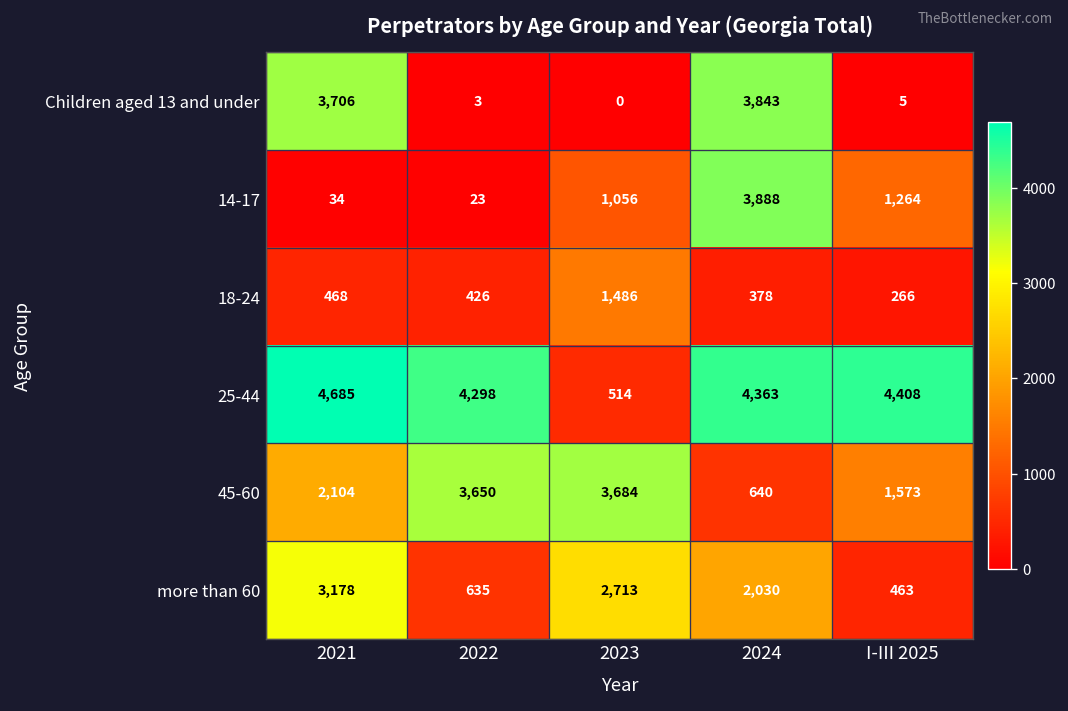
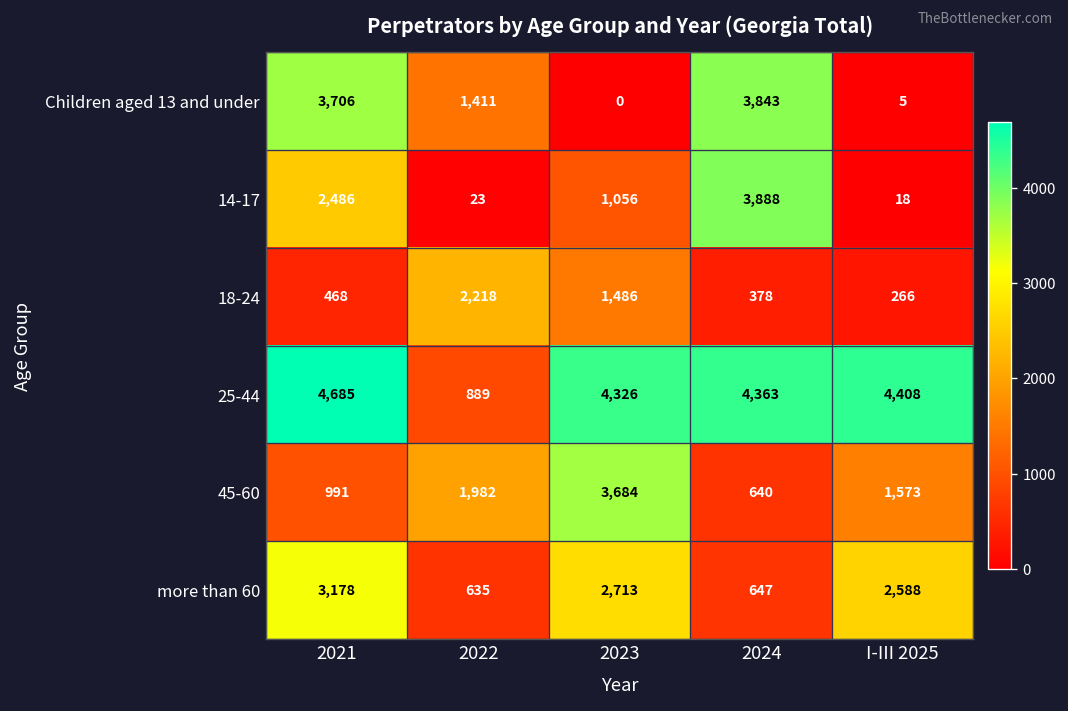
  {
    "Children aged 13 and under": {
      "2021": "3,706",
-     "2022": "3",
+     "2022": "1,411",
      "2023": "0",
      "2024": "3,843",
      "I-III 2025": "5"
    },
    "14-17": {
-     "2021": "34",
+     "2021": "2,486",
      "2022": "23",
      "2023": "1,056",
      "2024": "3,888",
-     "I-III 2025": "1,264"
+     "I-III 2025": "18"
    },
    "18-24": {
      "2021": "468",
-     "2022": "426",
+     "2022": "2,218",
      "2023": "1,486",
      "2024": "378",
      "I-III 2025": "266"
    },
    "25-44": {
      "2021": "4,685",
-     "2022": "4,298",
-     "2023": "514",
+     "2022": "889",
+     "2023": "4,326",
      "2024": "4,363",
      "I-III 2025": "4,408"
    },
    "45-60": {
-     "2021": "2,104",
-     "2022": "3,650",
+     "2021": "991",
+     "2022": "1,982",
      "2023": "3,684",
      "2024": "640",
      "I-III 2025": "1,573"
    },
    "more than 60": {
      "2021": "3,178",
      "2022": "635",
      "2023": "2,713",
-     "2024": "2,030",
-     "I-III 2025": "463"
+     "2024": "647",
+     "I-III 2025": "2,588"
    }
  }
